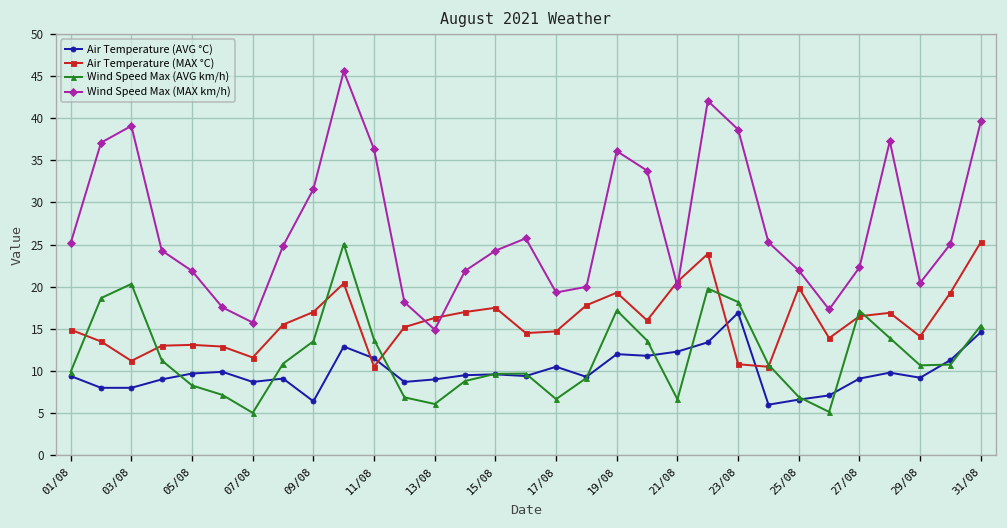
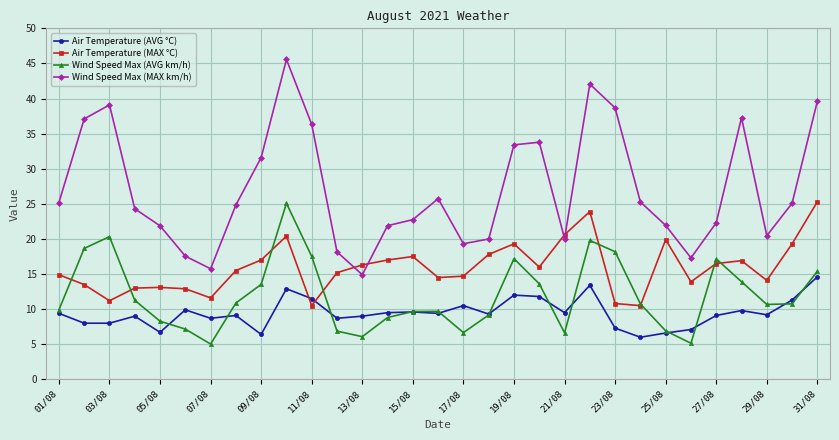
  {
    "Air Temperature (AVG °C)": {
      "01/08": 9,
      "03/08": 8,
-     "05/08": 10,
+     "05/08": 7,
      "07/08": 9,
      "09/08": 6,
      "11/08": 12,
      "13/08": 9,
      "17/08": 11,
      "19/08": 12,
-     "21/08": 12,
-     "23/08": 17,
+     "21/08": 10,
+     "23/08": 7,
      "27/08": 9,
      "29/08": 9,
      "31/08": 15
    },
    "Air Temperature (MAX °C)": {
      "01/08": 15,
      "03/08": 11,
      "05/08": 13,
      "07/08": 12,
      "09/08": 17,
      "11/08": 11,
      "13/08": 16,
      "15/08": 18,
      "17/08": 15,
      "19/08": 19,
      "21/08": 21,
      "23/08": 11,
      "25/08": 20,
      "27/08": 17,
      "29/08": 14,
      "31/08": 25
    },
    "Wind Speed Max (AVG km/h)": {
      "01/08": 10,
      "03/08": 20,
      "05/08": 8,
      "07/08": 5,
      "09/08": 14,
-     "11/08": 14,
+     "11/08": 18,
      "13/08": 6,
      "17/08": 7,
      "19/08": 17,
      "21/08": 7,
      "23/08": 18,
      "27/08": 17,
      "29/08": 11,
      "31/08": 15
    },
    "Wind Speed Max (MAX km/h)": {
      "01/08": 25,
      "03/08": 39,
      "05/08": 22,
      "07/08": 16,
      "09/08": 32,
      "11/08": 36,
      "13/08": 15,
-     "15/08": 24,
+     "15/08": 23,
      "17/08": 19,
-     "19/08": 36,
+     "19/08": 33,
      "21/08": 20,
      "23/08": 39,
      "25/08": 22,
      "27/08": 22,
      "29/08": 20,
      "31/08": 40
    }
  }
